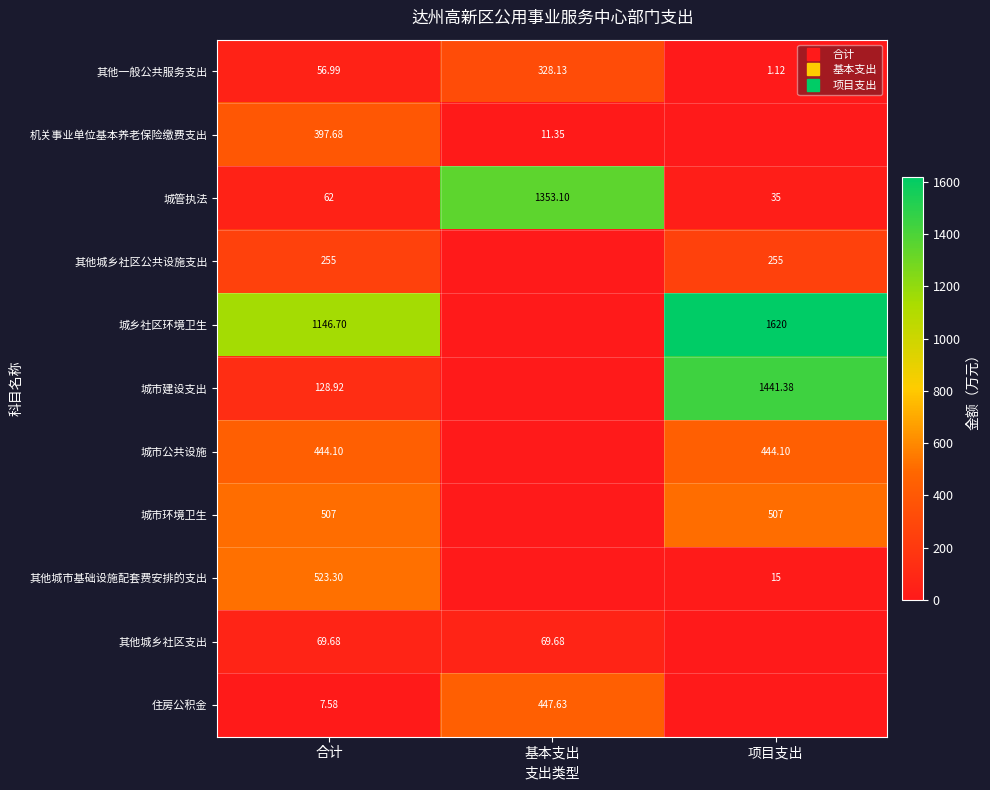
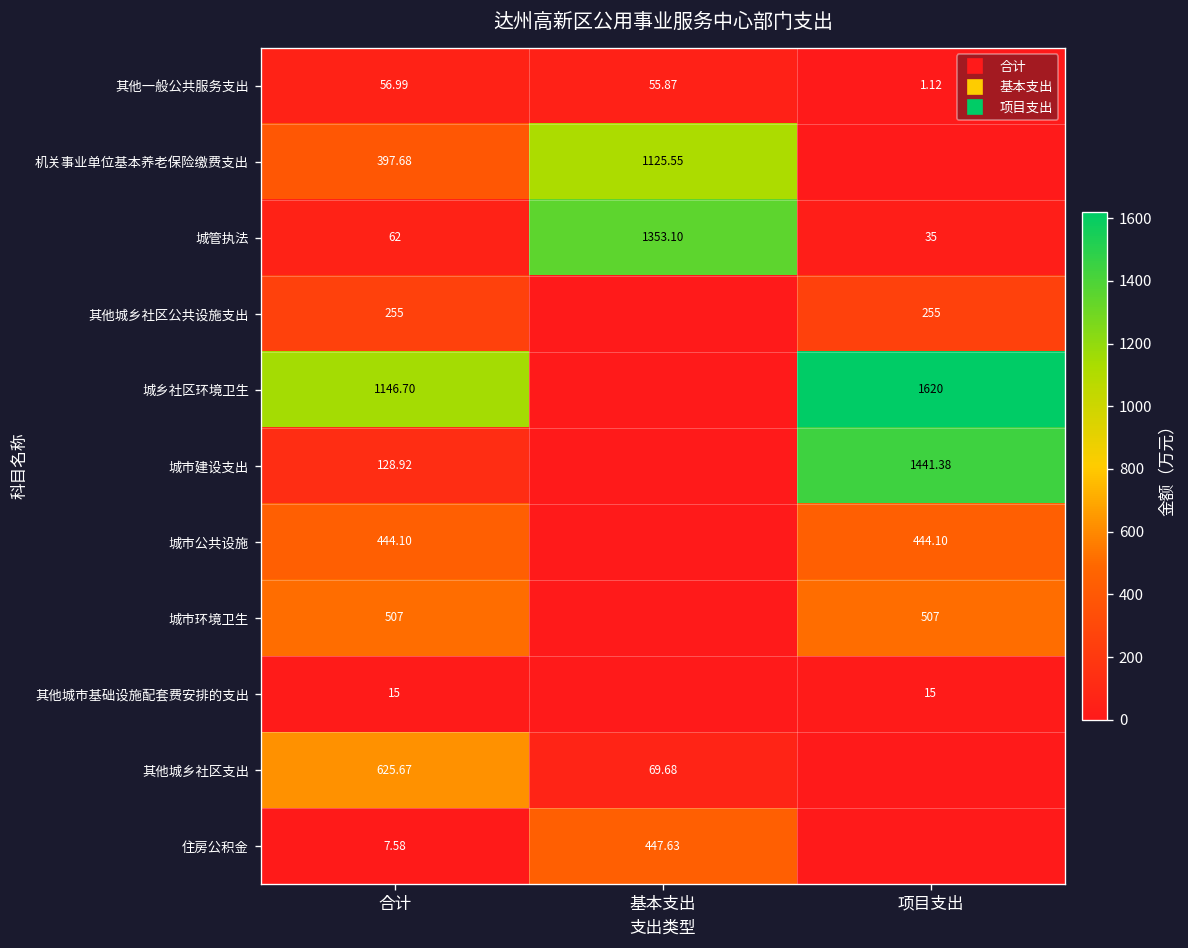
  {
    "其他一般公共服务支出": {
      "合计": 56.99,
-     "基本支出": 328.13,
+     "基本支出": 55.87,
      "项目支出": 1.12
    },
    "机关事业单位基本养老保险缴费支出": {
      "合计": 397.68,
-     "基本支出": 11.35
+     "基本支出": 1125.55
    },
    "城管执法": {
      "合计": 62,
      "基本支出": 1353.10,
      "项目支出": 35
    },
    "其他城乡社区公共设施支出": {
      "合计": 255,
      "项目支出": 255
    },
    "城乡社区环境卫生": {
      "合计": 1146.70,
      "项目支出": 1620
    },
    "城市建设支出": {
      "合计": 128.92,
      "项目支出": 1441.38
    },
    "城市公共设施": {
      "合计": 444.10,
      "项目支出": 444.10
    },
    "城市环境卫生": {
      "合计": 507,
      "项目支出": 507
    },
    "其他城市基础设施配套费安排的支出": {
-     "合计": 523.30,
+     "合计": 15,
      "项目支出": 15
    },
    "其他城乡社区支出": {
-     "合计": 69.68,
+     "合计": 625.67,
      "基本支出": 69.68
    },
    "住房公积金": {
      "合计": 7.58,
      "基本支出": 447.63
    }
  }
